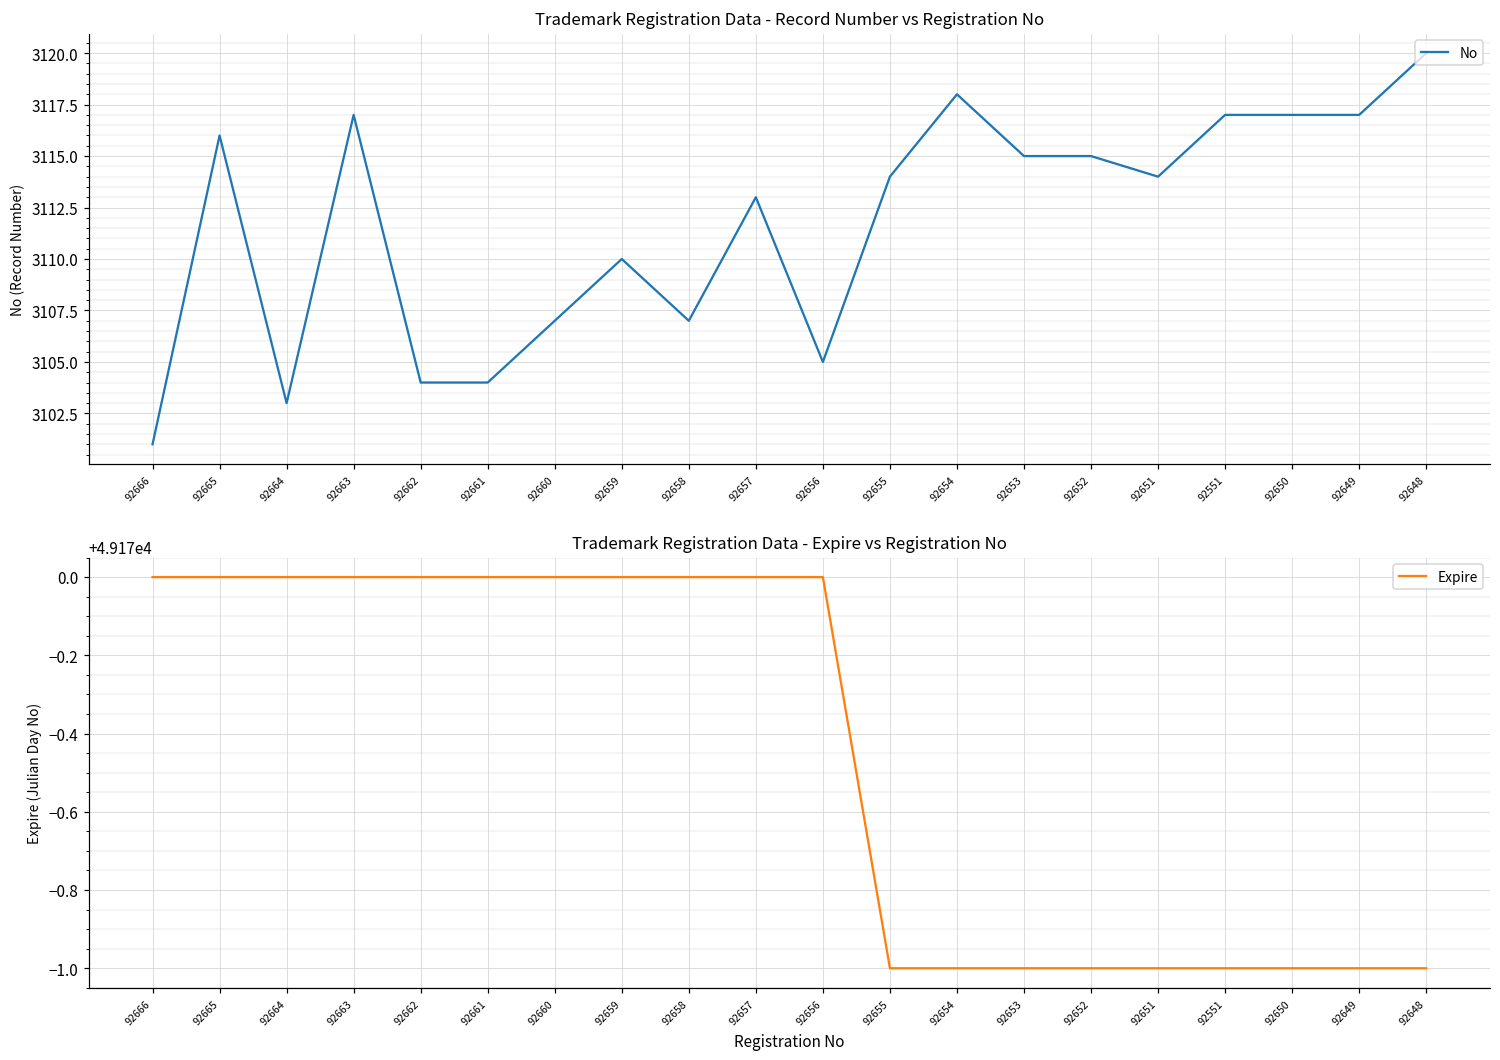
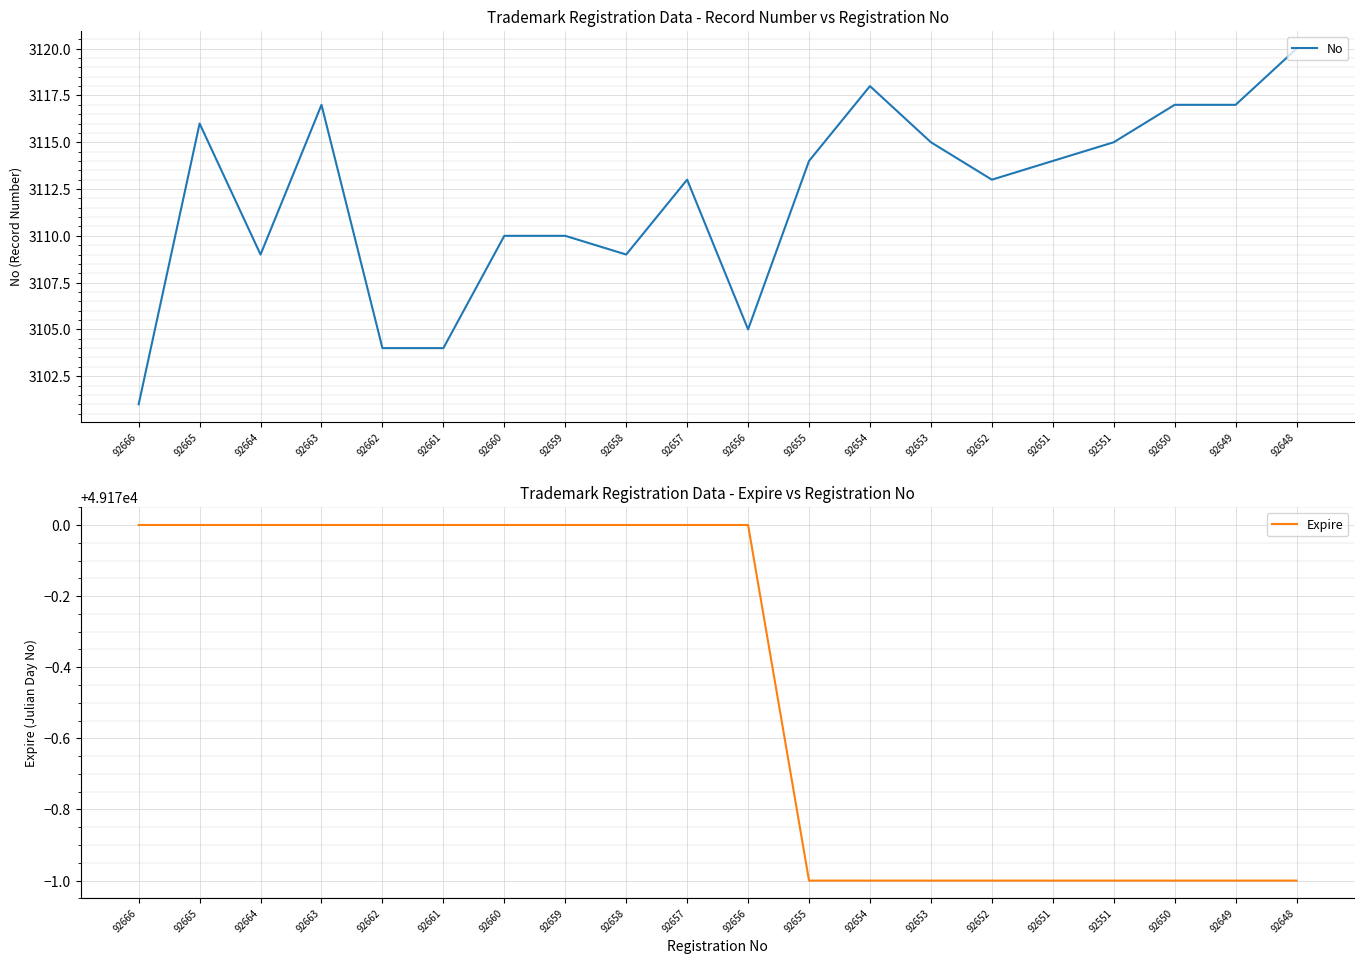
  {
    "Trademark Registration Data - Record Number vs Registration No": {
      "92666": 3101,
      "92665": 3116,
-     "92664": 3103,
+     "92664": 3109,
      "92663": 3117,
      "92662": 3104,
      "92661": 3104,
-     "92660": 3107,
+     "92660": 3110,
      "92659": 3110,
-     "92658": 3107,
+     "92658": 3109,
      "92657": 3113,
      "92656": 3105,
      "92655": 3114,
      "92654": 3118,
      "92653": 3115,
-     "92652": 3115,
+     "92652": 3113,
      "92651": 3114,
-     "92551": 3117,
+     "92551": 3115,
      "92650": 3117,
      "92649": 3117
    },
    "Trademark Registration Data - Expire vs Registration No": {
      "92666": 49170.00,
      "92665": 49170.00,
      "92664": 49170.00,
      "92663": 49170.00,
      "92662": 49170.00,
      "92661": 49170.00,
      "92660": 49170.00,
      "92659": 49170.00,
      "92658": 49170.00,
      "92657": 49170.00,
      "92656": 49170.00,
      "92655": 49169.00,
      "92654": 49169.00,
      "92653": 49169.00,
      "92652": 49169.00,
      "92651": 49169.00,
      "92551": 49169.00,
      "92650": 49169.00,
      "92649": 49169.00,
      "92648": 49169.00
    }
  }
